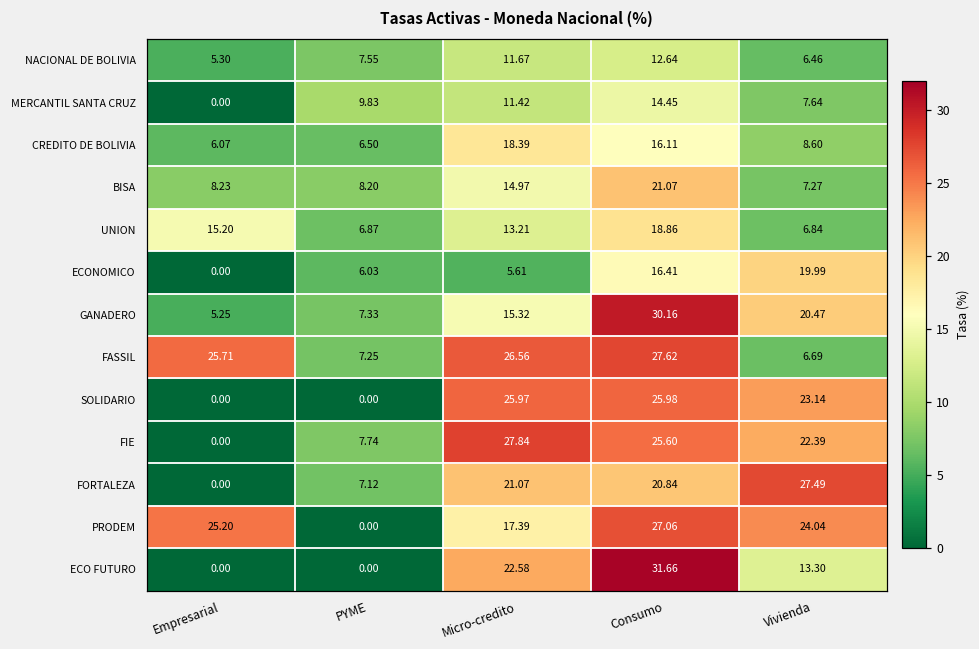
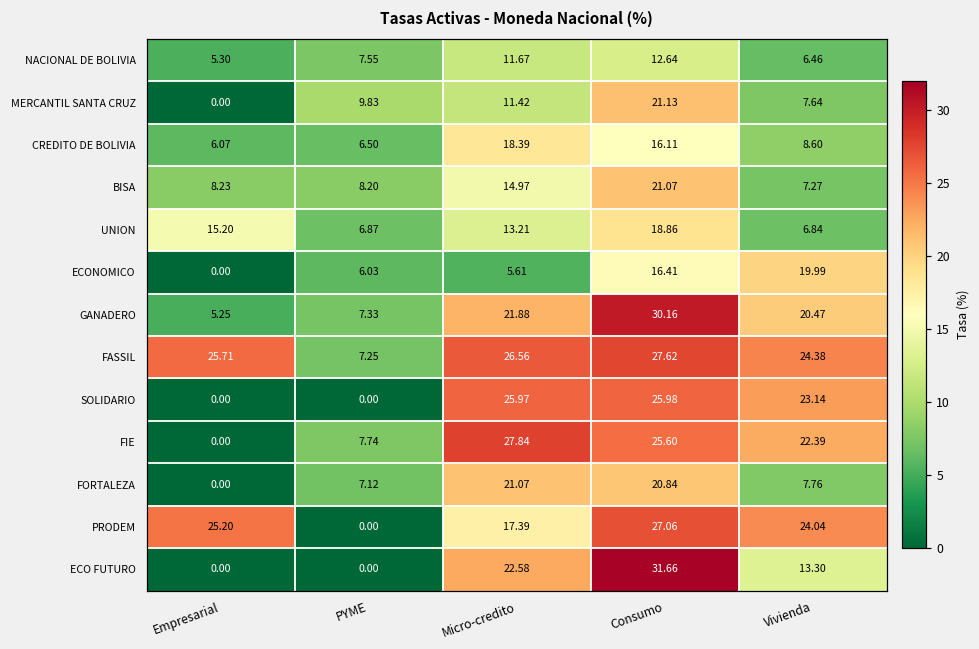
  {
    "NACIONAL DE BOLIVIA": {
      "Empresarial": 5.30,
      "PYME": 7.55,
      "Micro-credito": 11.67,
      "Consumo": 12.64,
      "Vivienda": 6.46
    },
    "MERCANTIL SANTA CRUZ": {
      "Empresarial": 0.00,
      "PYME": 9.83,
      "Micro-credito": 11.42,
-     "Consumo": 14.45,
+     "Consumo": 21.13,
      "Vivienda": 7.64
    },
    "CREDITO DE BOLIVIA": {
      "Empresarial": 6.07,
      "PYME": 6.50,
      "Micro-credito": 18.39,
      "Consumo": 16.11,
      "Vivienda": 8.60
    },
    "BISA": {
      "Empresarial": 8.23,
      "PYME": 8.20,
      "Micro-credito": 14.97,
      "Consumo": 21.07,
      "Vivienda": 7.27
    },
    "UNION": {
      "Empresarial": 15.20,
      "PYME": 6.87,
      "Micro-credito": 13.21,
      "Consumo": 18.86,
      "Vivienda": 6.84
    },
    "ECONOMICO": {
      "Empresarial": 0.00,
      "PYME": 6.03,
      "Micro-credito": 5.61,
      "Consumo": 16.41,
      "Vivienda": 19.99
    },
    "GANADERO": {
      "Empresarial": 5.25,
      "PYME": 7.33,
-     "Micro-credito": 15.32,
+     "Micro-credito": 21.88,
      "Consumo": 30.16,
      "Vivienda": 20.47
    },
    "FASSIL": {
      "Empresarial": 25.71,
      "PYME": 7.25,
      "Micro-credito": 26.56,
      "Consumo": 27.62,
-     "Vivienda": 6.69
+     "Vivienda": 24.38
    },
    "SOLIDARIO": {
      "Empresarial": 0.00,
      "PYME": 0.00,
      "Micro-credito": 25.97,
      "Consumo": 25.98,
      "Vivienda": 23.14
    },
    "FIE": {
      "Empresarial": 0.00,
      "PYME": 7.74,
      "Micro-credito": 27.84,
      "Consumo": 25.60,
      "Vivienda": 22.39
    },
    "FORTALEZA": {
      "Empresarial": 0.00,
      "PYME": 7.12,
      "Micro-credito": 21.07,
      "Consumo": 20.84,
-     "Vivienda": 27.49
+     "Vivienda": 7.76
    },
    "PRODEM": {
      "Empresarial": 25.20,
      "PYME": 0.00,
      "Micro-credito": 17.39,
      "Consumo": 27.06,
      "Vivienda": 24.04
    },
    "ECO FUTURO": {
      "Empresarial": 0.00,
      "PYME": 0.00,
      "Micro-credito": 22.58,
      "Consumo": 31.66,
      "Vivienda": 13.30
    }
  }
